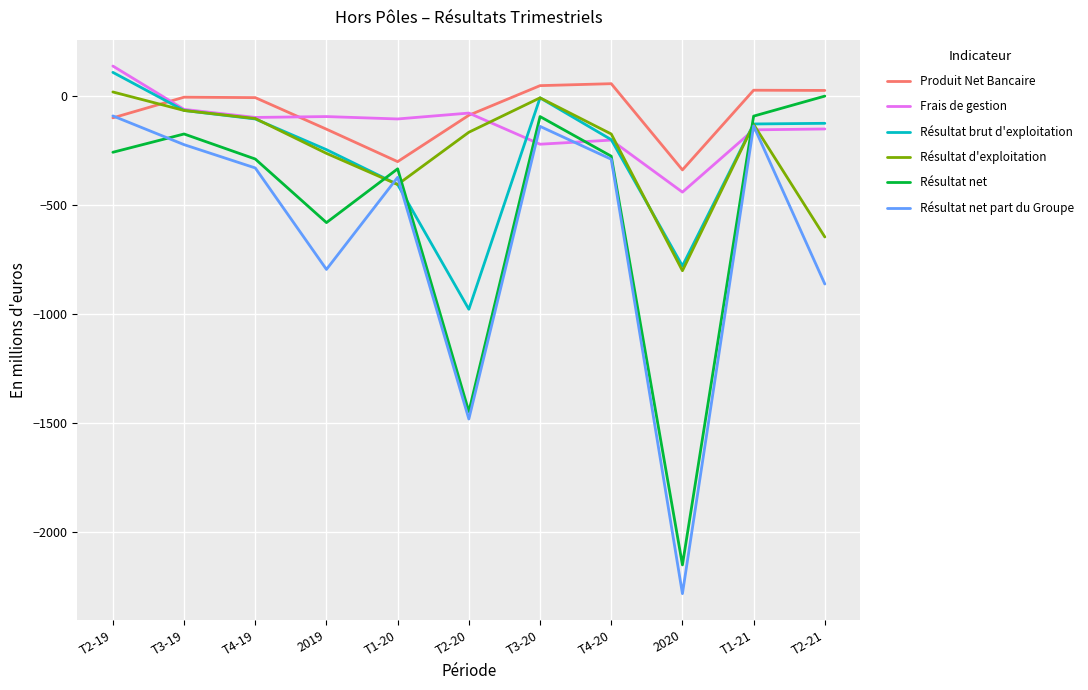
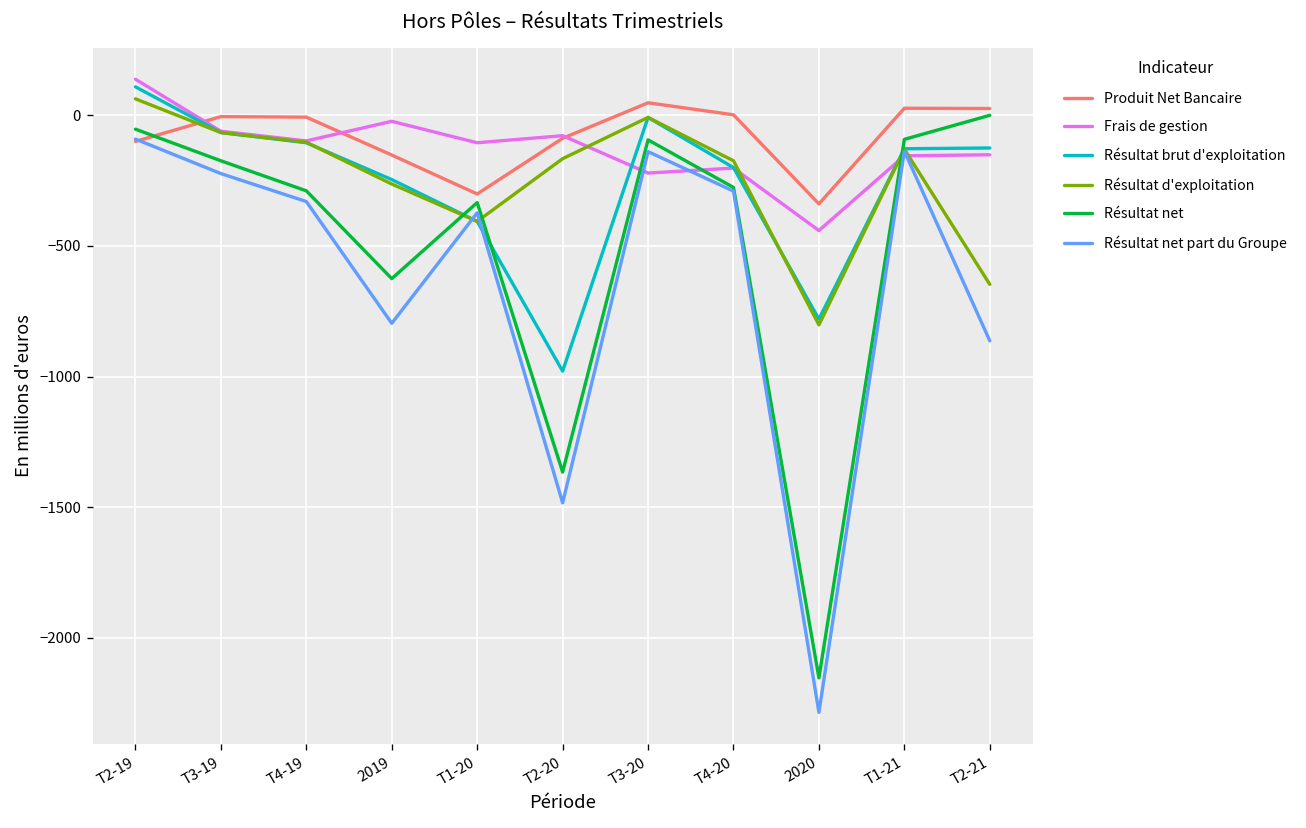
  {
    "Produit Net Bancaire": {
      "T3-19": -10,
      "T4-19": -10,
      "2019": -150,
      "T1-20": -300,
      "T3-20": 50,
-     "T4-20": 60,
+     "T4-20": 0,
      "2020": -340,
      "T1-21": 30,
      "T2-21": 30
    },
    "Frais de gestion": {
      "T2-19": 140,
-     "2019": -90,
+     "2019": -20,
      "T1-20": -110,
      "T3-20": -220,
      "2020": -440,
      "T1-21": -160,
      "T2-21": -150
    },
    "Résultat brut d'exploitation": {
      "T2-19": 110,
      "2019": -250,
      "T2-20": -980,
      "2020": -780,
      "T2-21": -130
    },
    "Résultat d'exploitation": {
-     "T2-19": 20,
+     "T2-19": 60,
      "2019": -260,
      "T2-20": -170,
      "T4-20": -170,
      "2020": -800,
      "T2-21": -650
    },
    "Résultat net": {
-     "T2-19": -260,
+     "T2-19": -50,
      "T3-19": -170,
      "T4-19": -290,
-     "2019": -580,
+     "2019": -630,
      "T1-20": -330,
-     "T2-20": -1450,
+     "T2-20": -1370,
      "T3-20": -90,
      "T4-20": -280,
      "2020": -2150,
      "T1-21": -90,
      "T2-21": 0
    },
    "Résultat net part du Groupe": {
      "T3-19": -220,
      "T4-19": -330,
      "2019": -800,
      "T1-20": -370,
      "T2-20": -1480,
      "T3-20": -140,
      "T4-20": -290,
      "2020": -2290,
      "T2-21": -860
    }
  }
